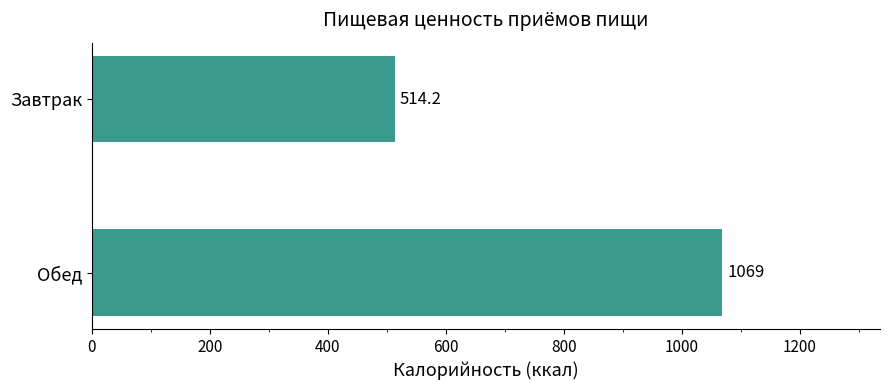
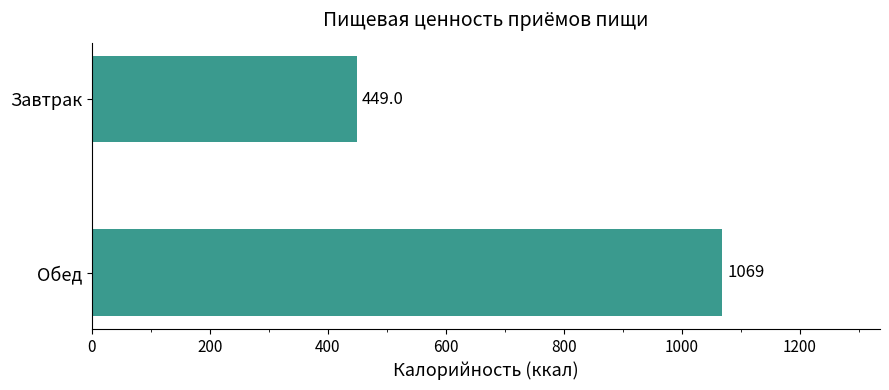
  {
-   "Завтрак": 514.2,
+   "Завтрак": 449.0,
    "Обед": 1069
  }
